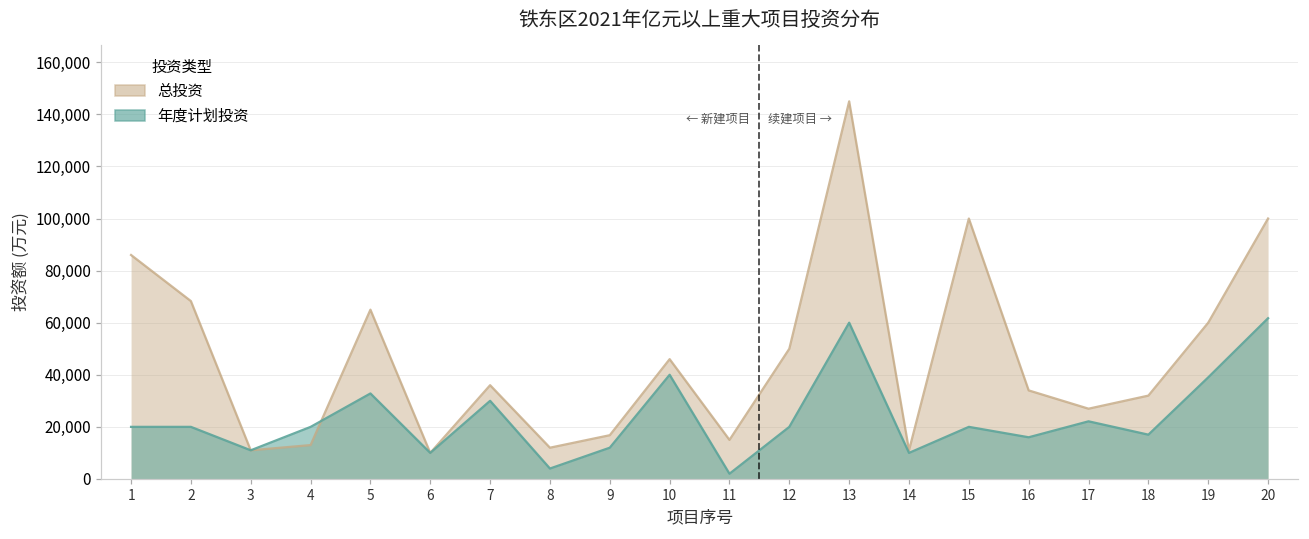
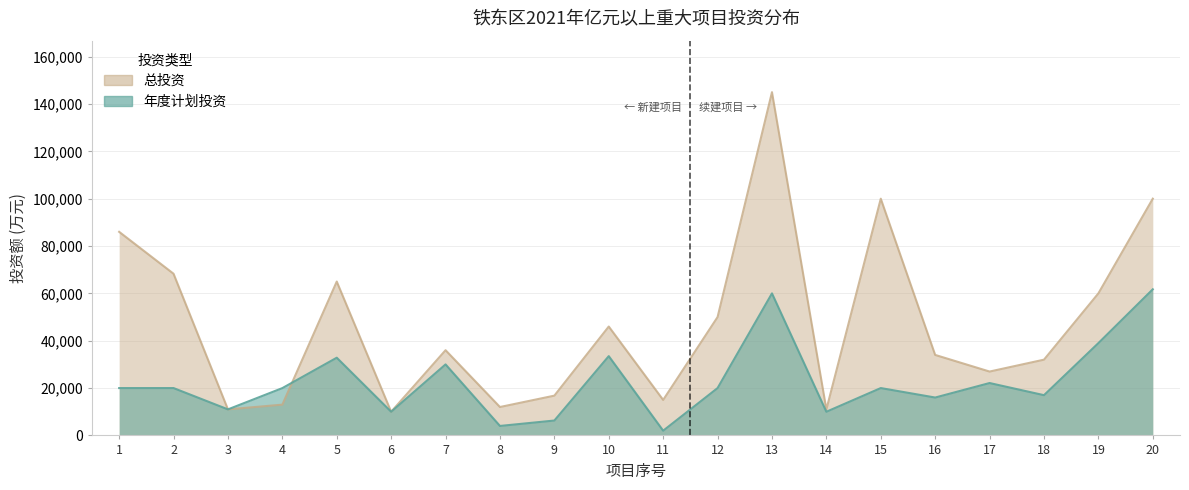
  {
    "总投资": {
      "1": "86,000",
      "2": "68,000",
      "4": "13,000",
      "5": "65,000",
      "7": "36,000",
      "8": "12,000",
      "9": "17,000",
      "10": "46,000",
      "11": "15,000",
      "12": "50,000",
      "13": "145,000",
      "15": "100,000",
      "16": "34,000",
      "17": "27,000",
      "18": "32,000",
      "19": "60,000",
      "20": "100,000"
    },
    "年度计划投资": {
      "1": "20,000",
      "2": "20,000",
      "4": "20,000",
      "5": "33,000",
      "7": "30,000",
      "8": "4,000",
-     "9": "12,000",
-     "10": "40,000",
+     "9": "6,000",
+     "10": "33,000",
      "11": "2,000",
      "12": "20,000",
      "13": "60,000",
      "15": "20,000",
      "16": "16,000",
      "17": "22,000",
      "18": "17,000",
      "19": "39,000",
      "20": "62,000"
    }
  }
